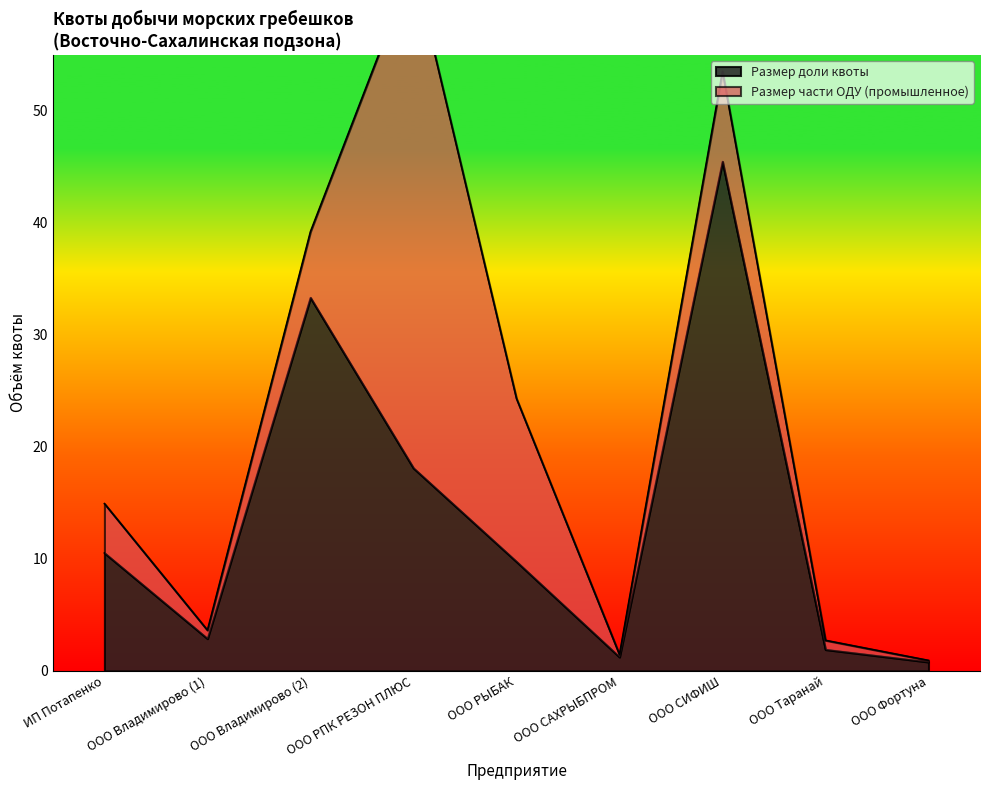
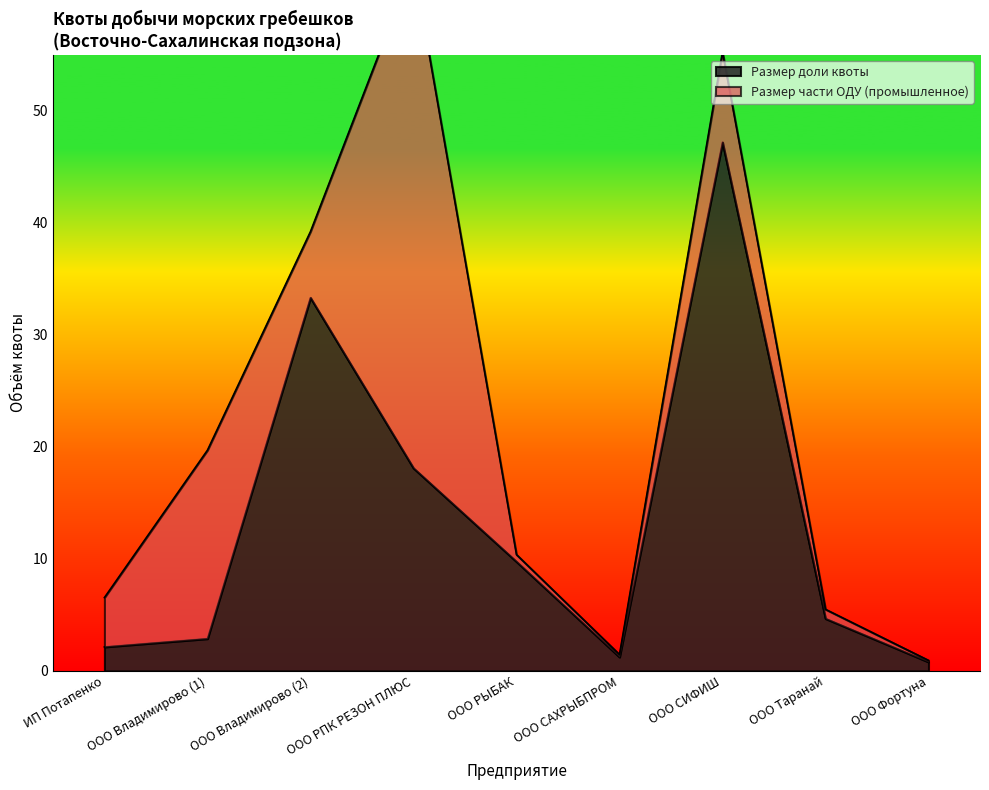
  {
    "Размер доли квоты": {
-     "ИП Потапенко": 10.5,
+     "ИП Потапенко": 2.1,
      "ООО Владимирово (1)": 2.9,
      "ООО Владимирово (2)": 33.3,
      "ООО РПК РЕЗОН ПЛЮС": 18.1,
      "ООО РЫБАК": 9.8,
-     "ООО СИФИШ": 45.5,
-     "ООО Таранай": 1.9
+     "ООО СИФИШ": 47.2,
+     "ООО Таранай": 4.7
    },
    "Размер части ОДУ (промышленное)": {
      "ИП Потапенко": 4.4,
-     "ООО Владимирово (1)": 0.8,
+     "ООО Владимирово (1)": 16.8,
      "ООО Владимирово (2)": 5.9,
-     "ООО РЫБАК": 14.6,
+     "ООО РЫБАК": 0.6,
      "ООО Таранай": 0.8
    }
  }
